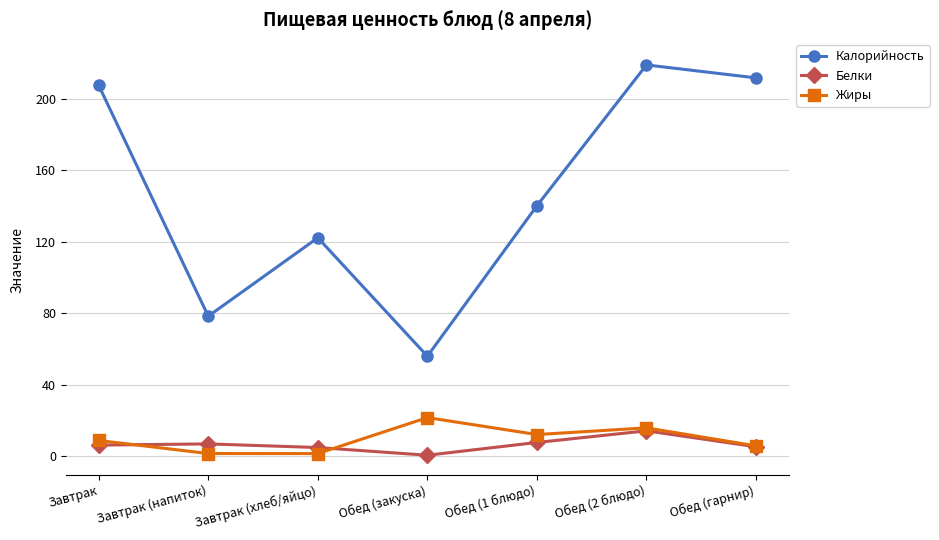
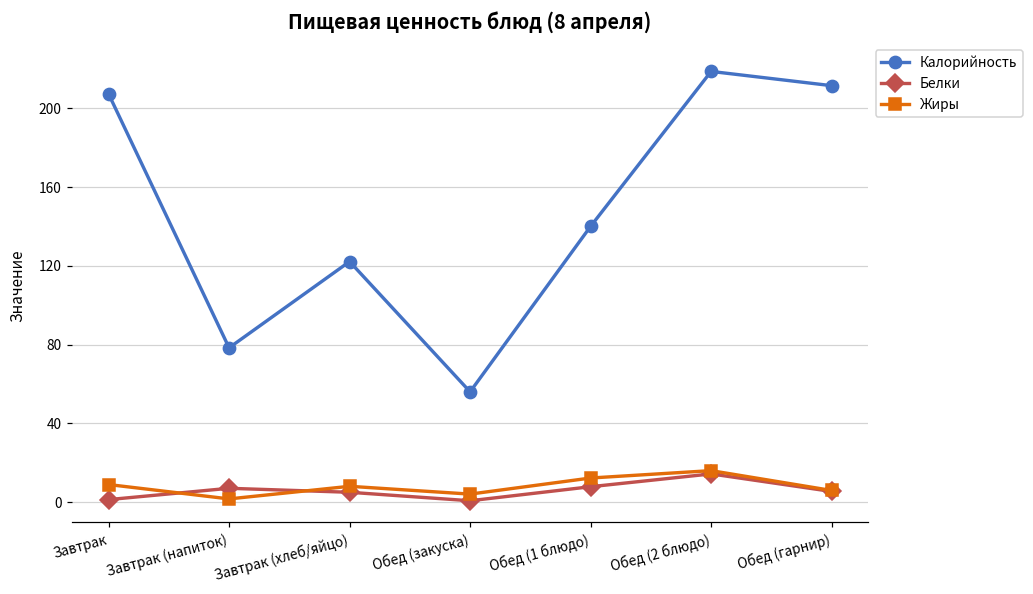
  {
    "Калорийность": {
      "Завтрак": 207,
      "Завтрак (напиток)": 78,
      "Завтрак (хлеб/яйцо)": 122,
      "Обед (закуска)": 56,
      "Обед (1 блюдо)": 140,
      "Обед (2 блюдо)": 219,
      "Обед (гарнир)": 212
    },
    "Белки": {
-     "Завтрак": 6,
+     "Завтрак": 1,
      "Завтрак (напиток)": 7,
      "Завтрак (хлеб/яйцо)": 5,
      "Обед (закуска)": 1,
      "Обед (1 блюдо)": 8,
      "Обед (2 блюдо)": 14
    },
    "Жиры": {
      "Завтрак": 9,
      "Завтрак (напиток)": 2,
-     "Завтрак (хлеб/яйцо)": 2,
-     "Обед (закуска)": 22,
+     "Завтрак (хлеб/яйцо)": 8,
+     "Обед (закуска)": 4,
      "Обед (1 блюдо)": 12,
      "Обед (2 блюдо)": 16
    }
  }
